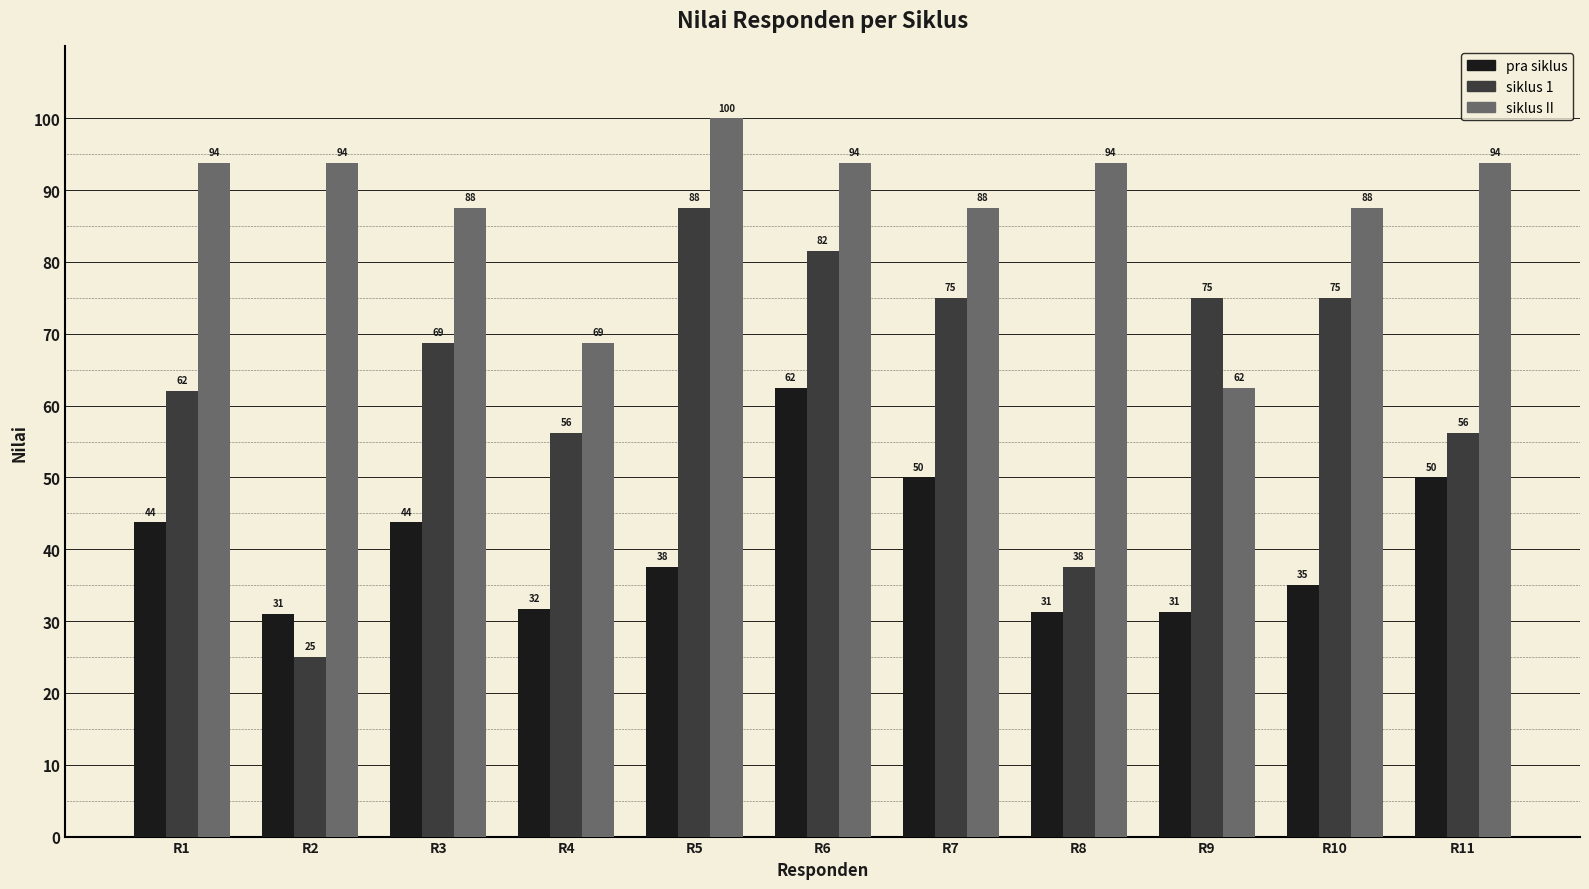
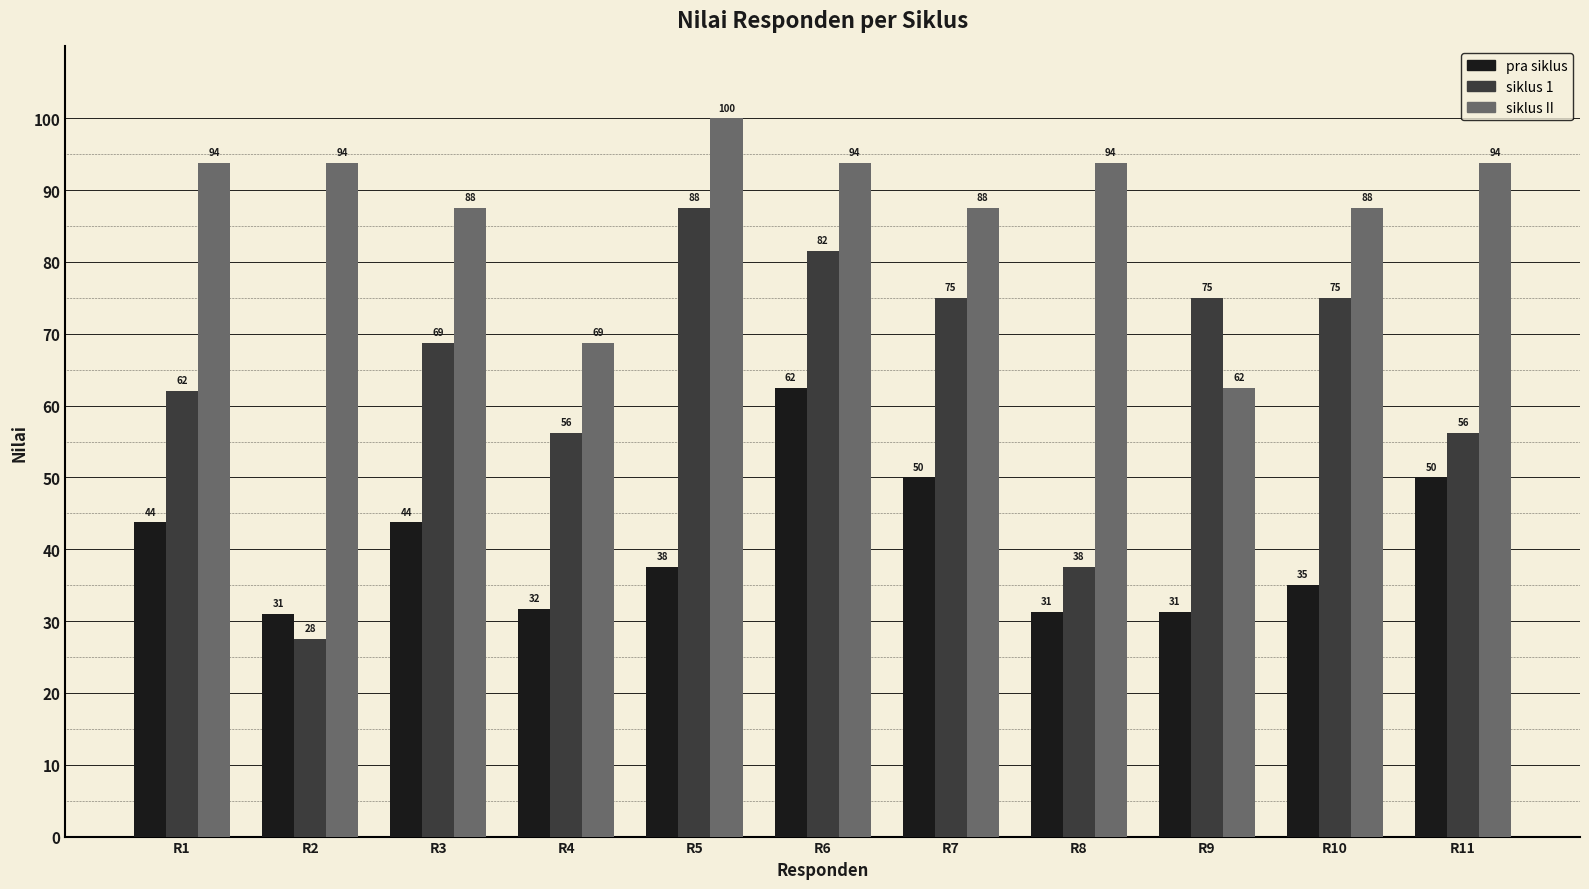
  {
    "pra siklus": {
      "R1": 44,
      "R2": 31,
      "R3": 44,
      "R4": 32,
      "R5": 38,
      "R6": 62,
      "R7": 50,
      "R8": 31,
      "R9": 31,
      "R10": 35,
      "R11": 50
    },
    "siklus 1": {
      "R1": 62,
-     "R2": 25,
+     "R2": 28,
      "R3": 69,
      "R4": 56,
      "R5": 88,
      "R6": 82,
      "R7": 75,
      "R8": 38,
      "R9": 75,
      "R10": 75,
      "R11": 56
    },
    "siklus II": {
      "R1": 94,
      "R2": 94,
      "R3": 88,
      "R4": 69,
      "R5": 100,
      "R6": 94,
      "R7": 88,
      "R8": 94,
      "R9": 62,
      "R10": 88,
      "R11": 94
    }
  }
